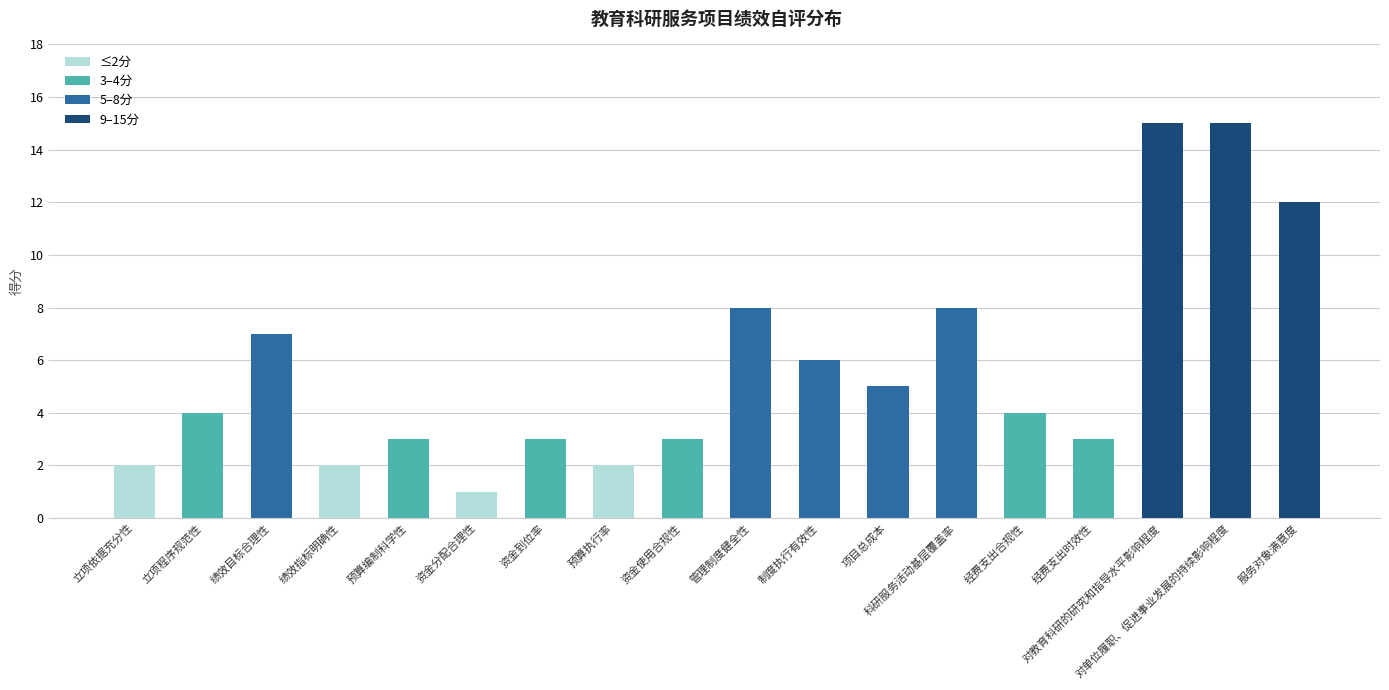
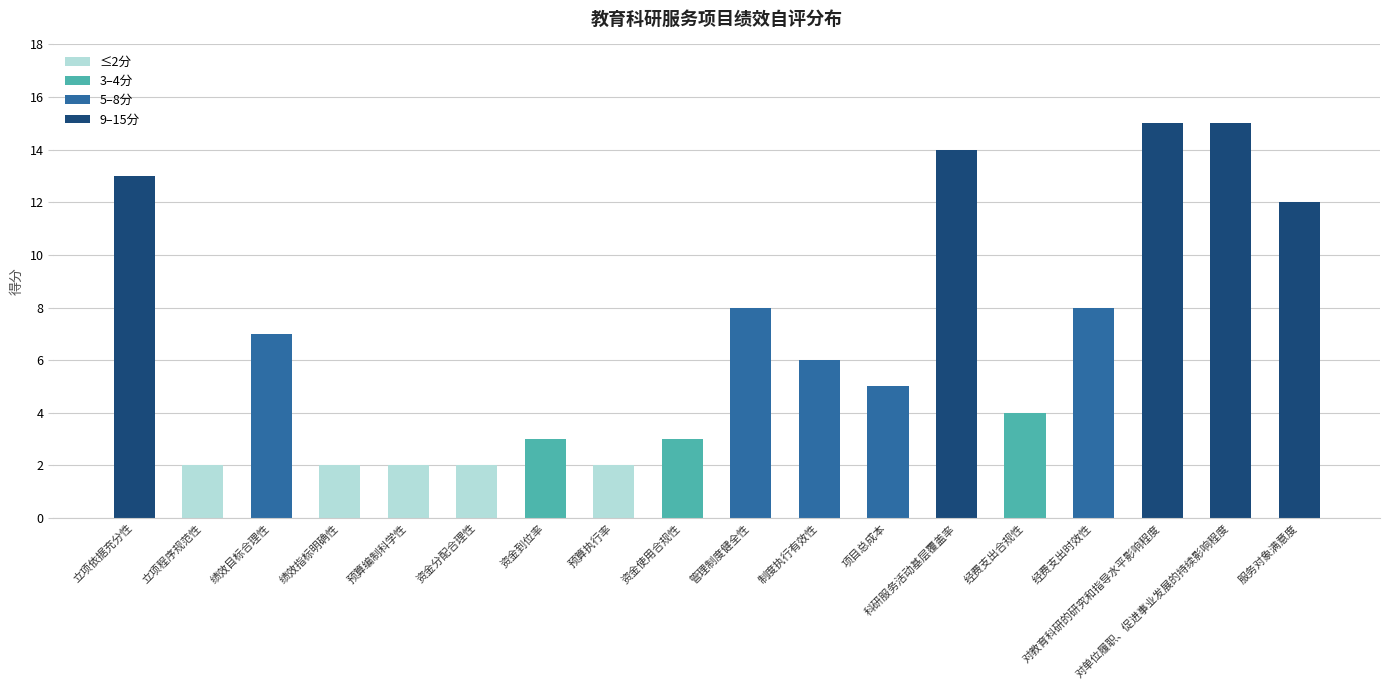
  {
-   "立项依据充分性": 2,
-   "立项程序规范性": 4,
+   "立项依据充分性": 13,
+   "立项程序规范性": 2,
    "绩效目标合理性": 7,
    "绩效指标明确性": 2,
-   "预算编制科学性": 3,
-   "资金分配合理性": 1,
+   "预算编制科学性": 2,
+   "资金分配合理性": 2,
    "资金到位率": 3,
    "预算执行率": 2,
    "资金使用合规性": 3,
    "管理制度健全性": 8,
    "制度执行有效性": 6,
    "项目总成本": 5,
-   "科研服务活动基层覆盖率": 8,
+   "科研服务活动基层覆盖率": 14,
    "经费支出合规性": 4,
-   "经费支出时效性": 3,
+   "经费支出时效性": 8,
    "对教育科研的研究和指导水平影响程度": 15,
    "对单位履职、促进事业发展的持续影响程度": 15,
    "服务对象满意度": 12
  }
